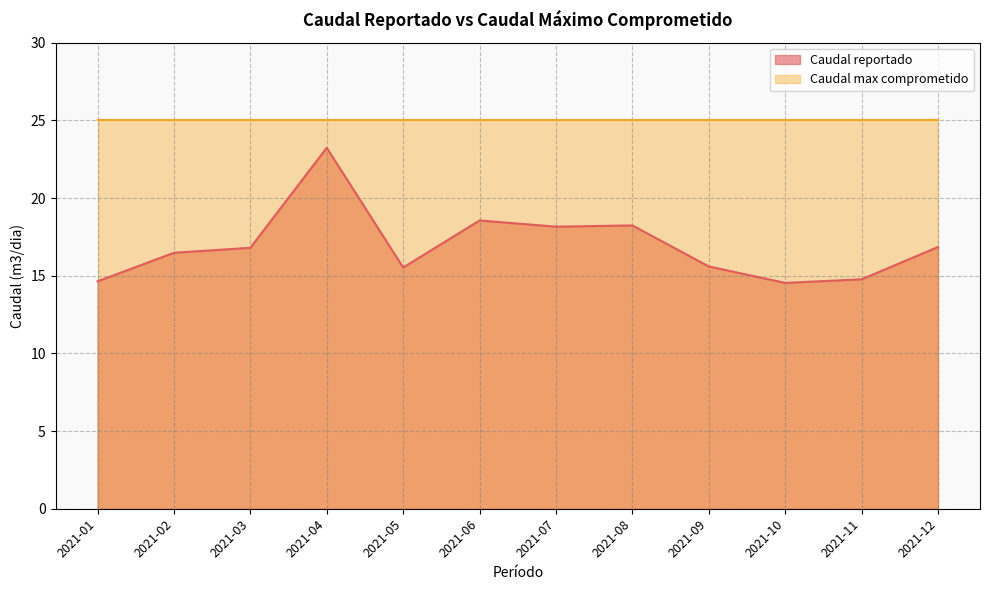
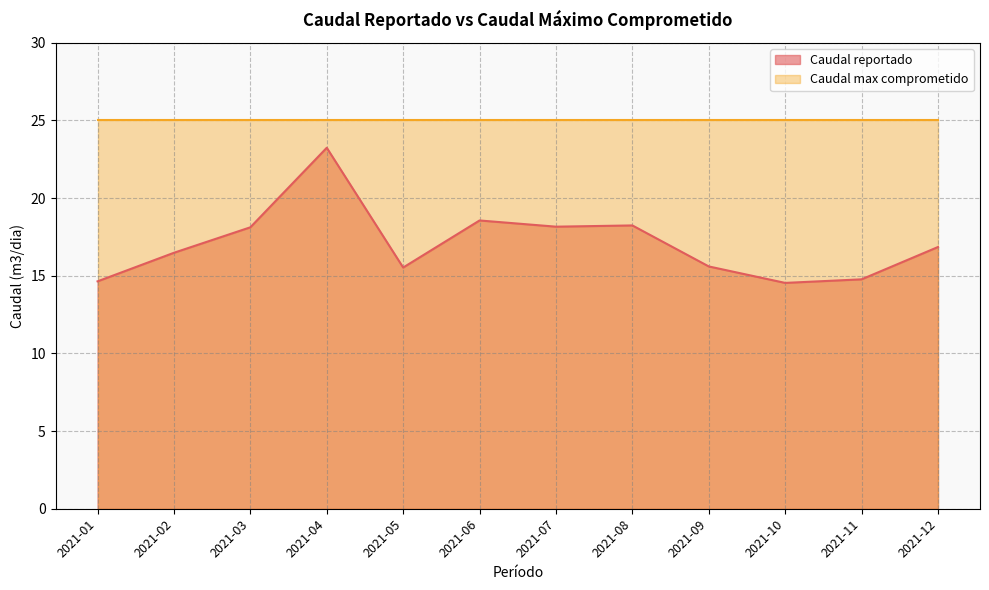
  {
    "Caudal reportado": {
      "2021-01": 14.6,
      "2021-02": 16.5,
-     "2021-03": 16.8,
+     "2021-03": 18.1,
      "2021-04": 23.2,
      "2021-05": 15.5,
      "2021-06": 18.6,
      "2021-07": 18.2,
      "2021-08": 18.2,
      "2021-09": 15.6,
      "2021-10": 14.5,
      "2021-11": 14.8,
      "2021-12": 16.9
    },
    "Caudal max comprometido": {
      "2021-01": 25.0,
      "2021-02": 25.0,
      "2021-03": 25.0,
      "2021-04": 25.0,
      "2021-05": 25.0,
      "2021-06": 25.0,
      "2021-07": 25.0,
      "2021-08": 25.0,
      "2021-09": 25.0,
      "2021-10": 25.0,
      "2021-11": 25.0,
      "2021-12": 25.0
    }
  }
